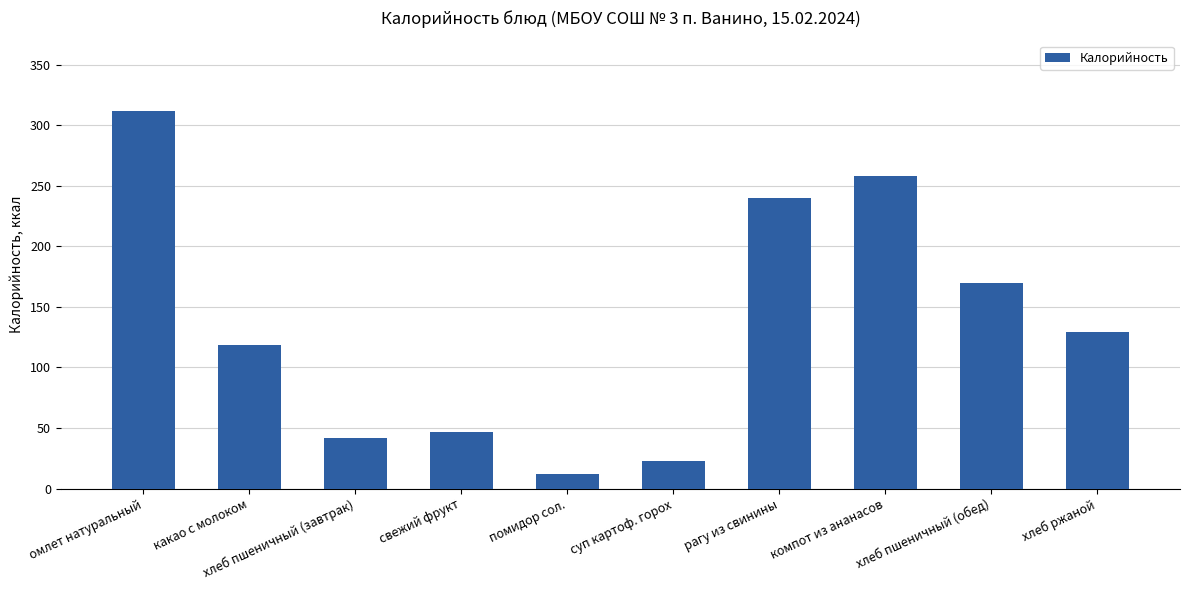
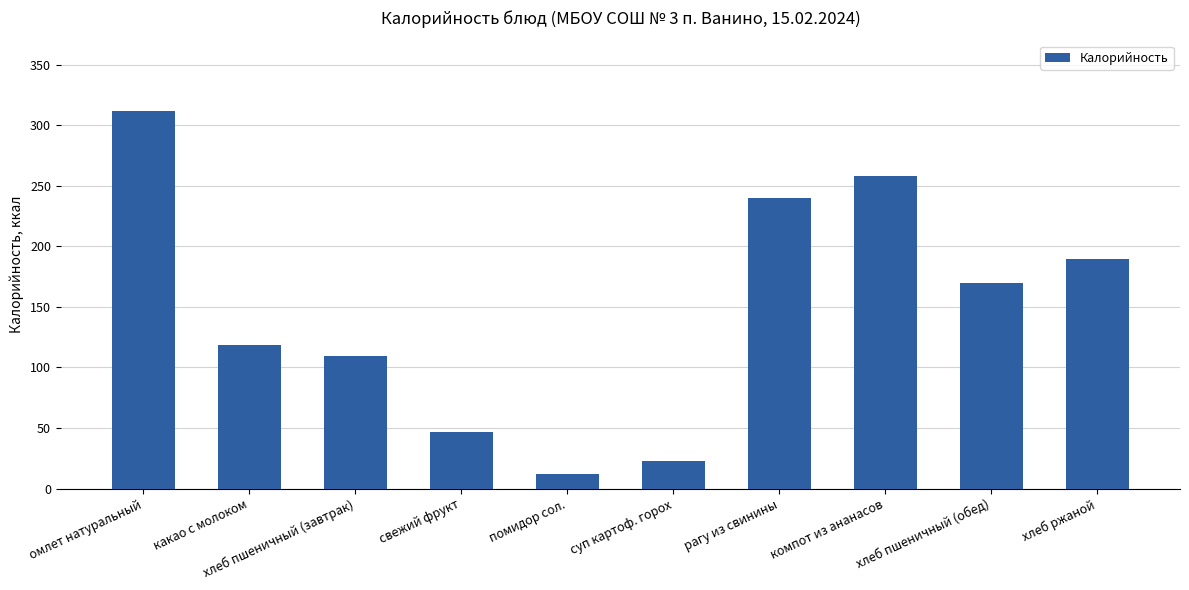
  {
    "омлет натуральный": 312,
    "какао с молоком": 119,
-   "хлеб пшеничный (завтрак)": 41,
+   "хлеб пшеничный (завтрак)": 110,
    "свежий фрукт": 47,
    "помидор сол.": 12,
    "суп картоф. горох": 22,
    "рагу из свинины": 240,
    "компот из ананасов": 258,
    "хлеб пшеничный (обед)": 170,
-   "хлеб ржаной": 130
+   "хлеб ржаной": 190
  }
